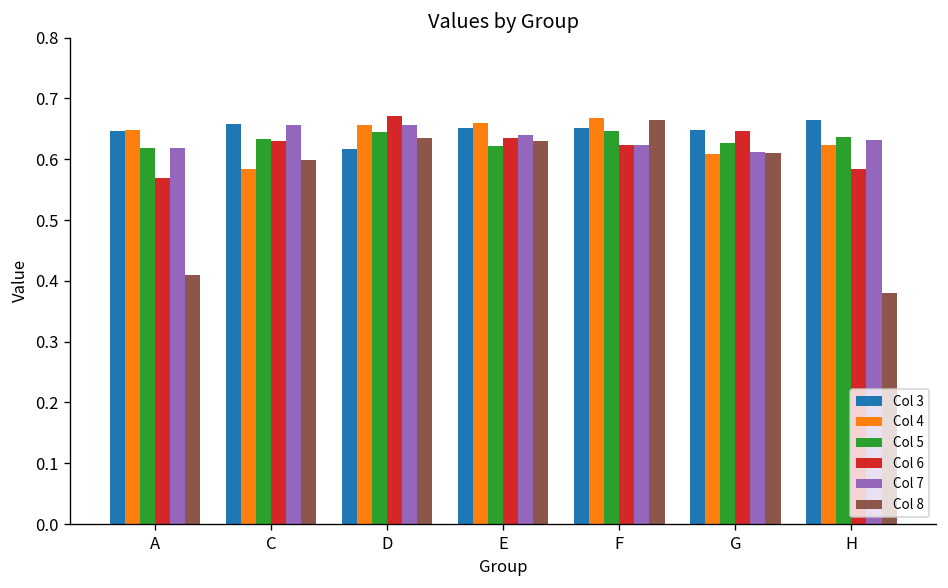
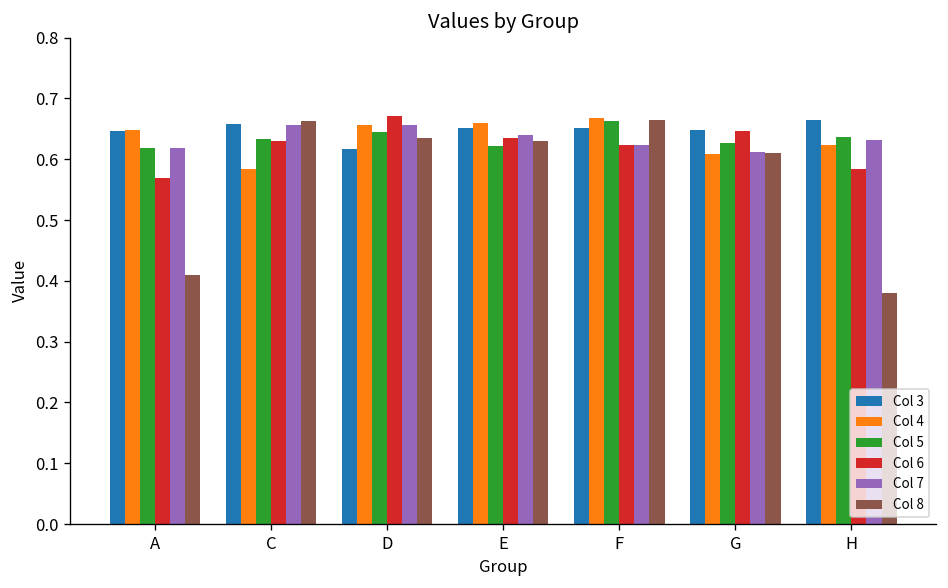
  {
    "Col 3": {
      "A": 0.65,
      "C": 0.66,
      "D": 0.62,
      "E": 0.65,
      "F": 0.65,
      "G": 0.65,
      "H": 0.67
    },
    "Col 4": {
      "A": 0.65,
      "C": 0.58,
      "D": 0.66,
      "E": 0.66,
      "F": 0.67,
      "G": 0.61,
      "H": 0.62
    },
    "Col 5": {
      "A": 0.62,
      "C": 0.63,
      "D": 0.65,
      "E": 0.62,
-     "F": 0.65,
+     "F": 0.66,
      "G": 0.63,
      "H": 0.64
    },
    "Col 6": {
      "A": 0.57,
      "C": 0.63,
      "D": 0.67,
      "E": 0.64,
      "F": 0.62,
      "G": 0.65,
      "H": 0.58
    },
    "Col 7": {
      "A": 0.62,
      "C": 0.66,
      "D": 0.66,
      "E": 0.64,
      "F": 0.62,
      "G": 0.61,
      "H": 0.63
    },
    "Col 8": {
      "A": 0.41,
-     "C": 0.60,
+     "C": 0.66,
      "D": 0.64,
      "E": 0.63,
      "F": 0.66,
      "G": 0.61,
      "H": 0.38
    }
  }
